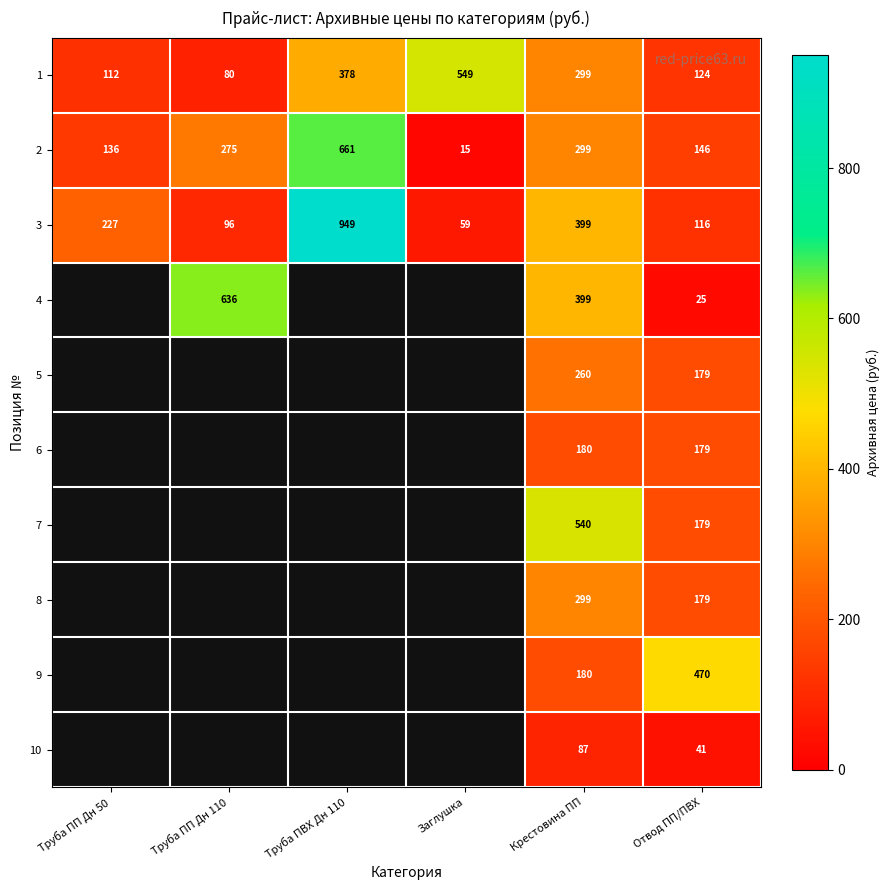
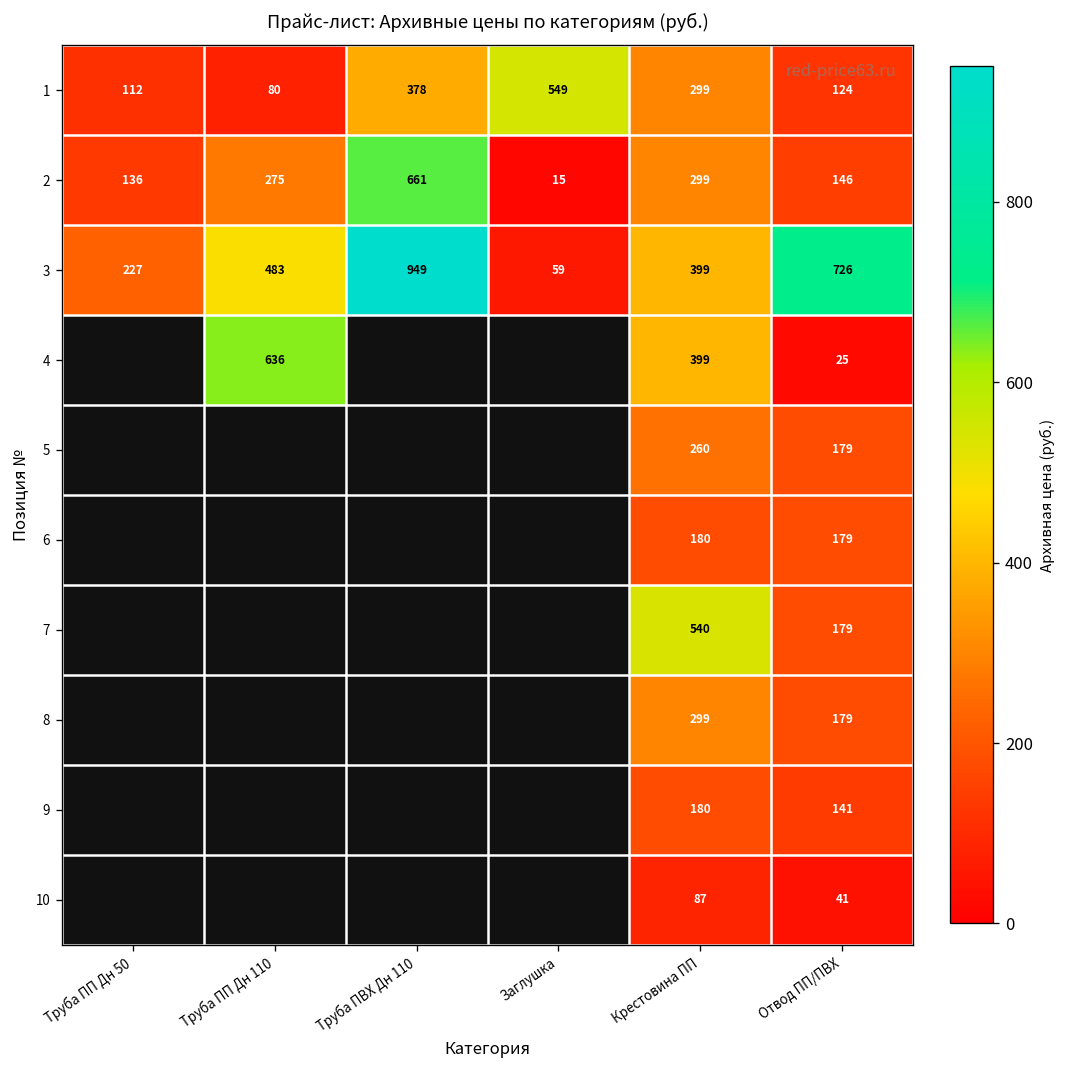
  {
    "1": {
      "Труба ПП Дн 50": 112,
      "Труба ПП Дн 110": 80,
      "Труба ПВХ Дн 110": 378,
      "Заглушка": 549,
      "Крестовина ПП": 299
    },
    "2": {
      "Труба ПП Дн 50": 136,
      "Труба ПП Дн 110": 275,
      "Труба ПВХ Дн 110": 661,
      "Заглушка": 15,
      "Крестовина ПП": 299,
      "Отвод ПП/ПВХ": 146
    },
    "3": {
      "Труба ПП Дн 50": 227,
-     "Труба ПП Дн 110": 96,
+     "Труба ПП Дн 110": 483,
      "Труба ПВХ Дн 110": 949,
      "Заглушка": 59,
      "Крестовина ПП": 399,
-     "Отвод ПП/ПВХ": 116
+     "Отвод ПП/ПВХ": 726
    },
    "4": {
      "Труба ПП Дн 110": 636,
      "Крестовина ПП": 399,
      "Отвод ПП/ПВХ": 25
    },
    "5": {
      "Крестовина ПП": 260,
      "Отвод ПП/ПВХ": 179
    },
    "6": {
      "Крестовина ПП": 180,
      "Отвод ПП/ПВХ": 179
    },
    "7": {
      "Крестовина ПП": 540,
      "Отвод ПП/ПВХ": 179
    },
    "8": {
      "Крестовина ПП": 299,
      "Отвод ПП/ПВХ": 179
    },
    "9": {
      "Крестовина ПП": 180,
-     "Отвод ПП/ПВХ": 470
+     "Отвод ПП/ПВХ": 141
    },
    "10": {
      "Крестовина ПП": 87,
      "Отвод ПП/ПВХ": 41
    }
  }
